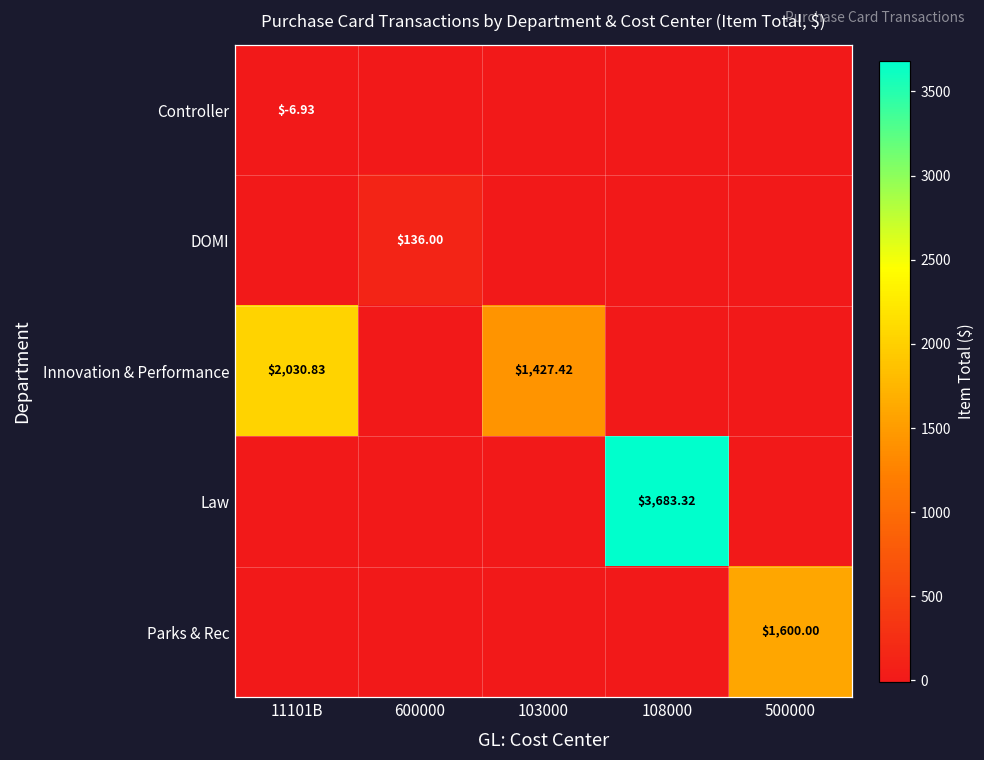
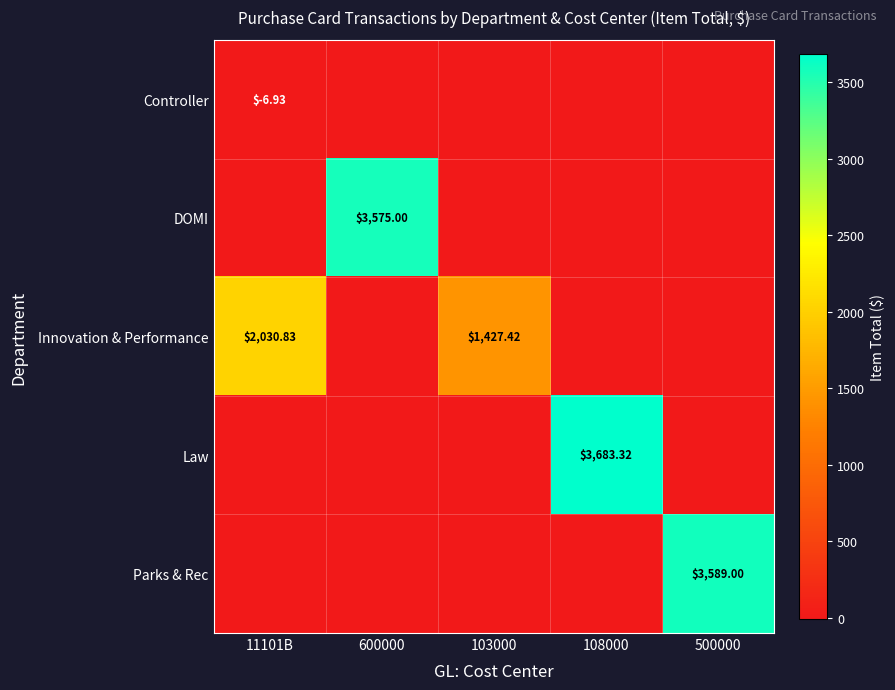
  {
    "Controller": {
      "11101B": "$-6.93"
    },
    "DOMI": {
-     "600000": "$136.00"
+     "600000": "$3,575.00"
    },
    "Innovation & Performance": {
      "11101B": "$2,030.83",
      "103000": "$1,427.42"
    },
    "Law": {
      "108000": "$3,683.32"
    },
    "Parks & Rec": {
-     "500000": "$1,600.00"
+     "500000": "$3,589.00"
    }
  }
